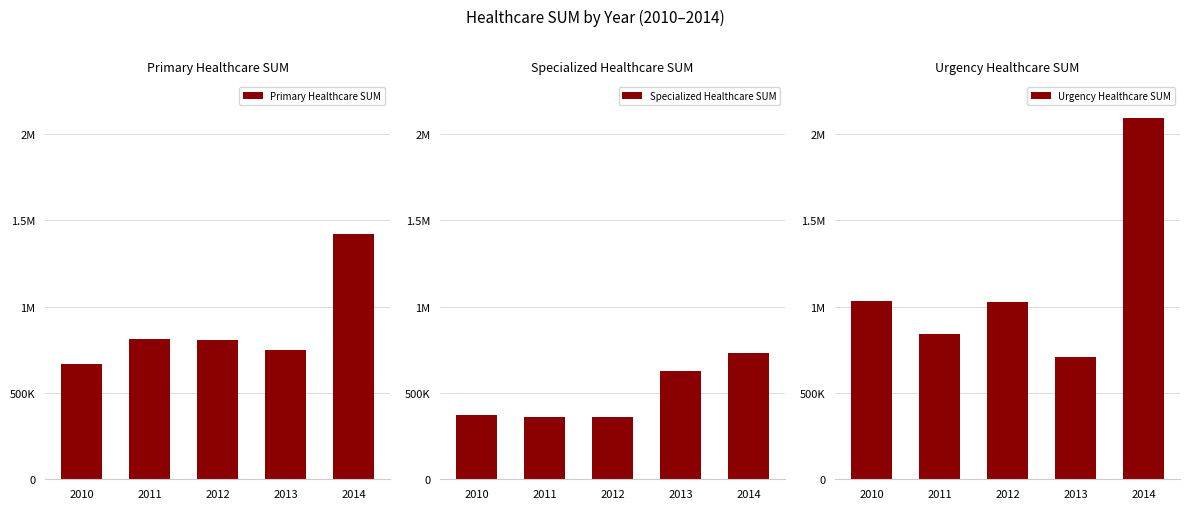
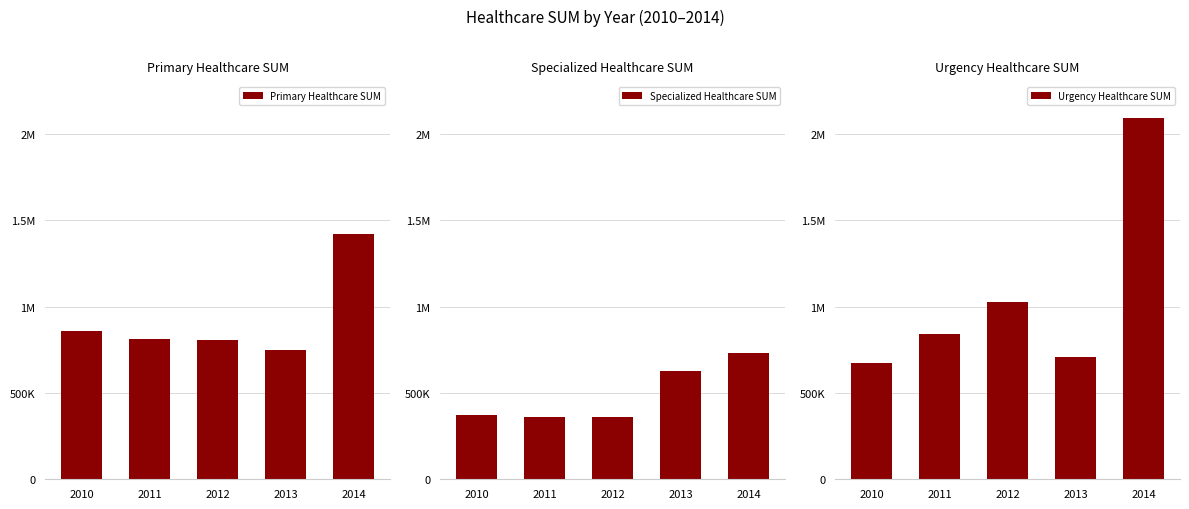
  {
    "Primary Healthcare SUM": {
-     "2010": 670000,
+     "2010": 860000,
      "2011": 810000,
      "2012": 810000,
      "2013": 750000,
      "2014": 1420000
    },
    "Specialized Healthcare SUM": {
      "2010": 370000,
      "2011": 360000,
      "2012": 360000,
      "2013": 630000,
      "2014": 730000
    },
    "Urgency Healthcare SUM": {
-     "2010": 1030000,
+     "2010": 680000,
      "2011": 840000,
      "2012": 1030000,
      "2013": 710000,
      "2014": 2090000
    }
  }
